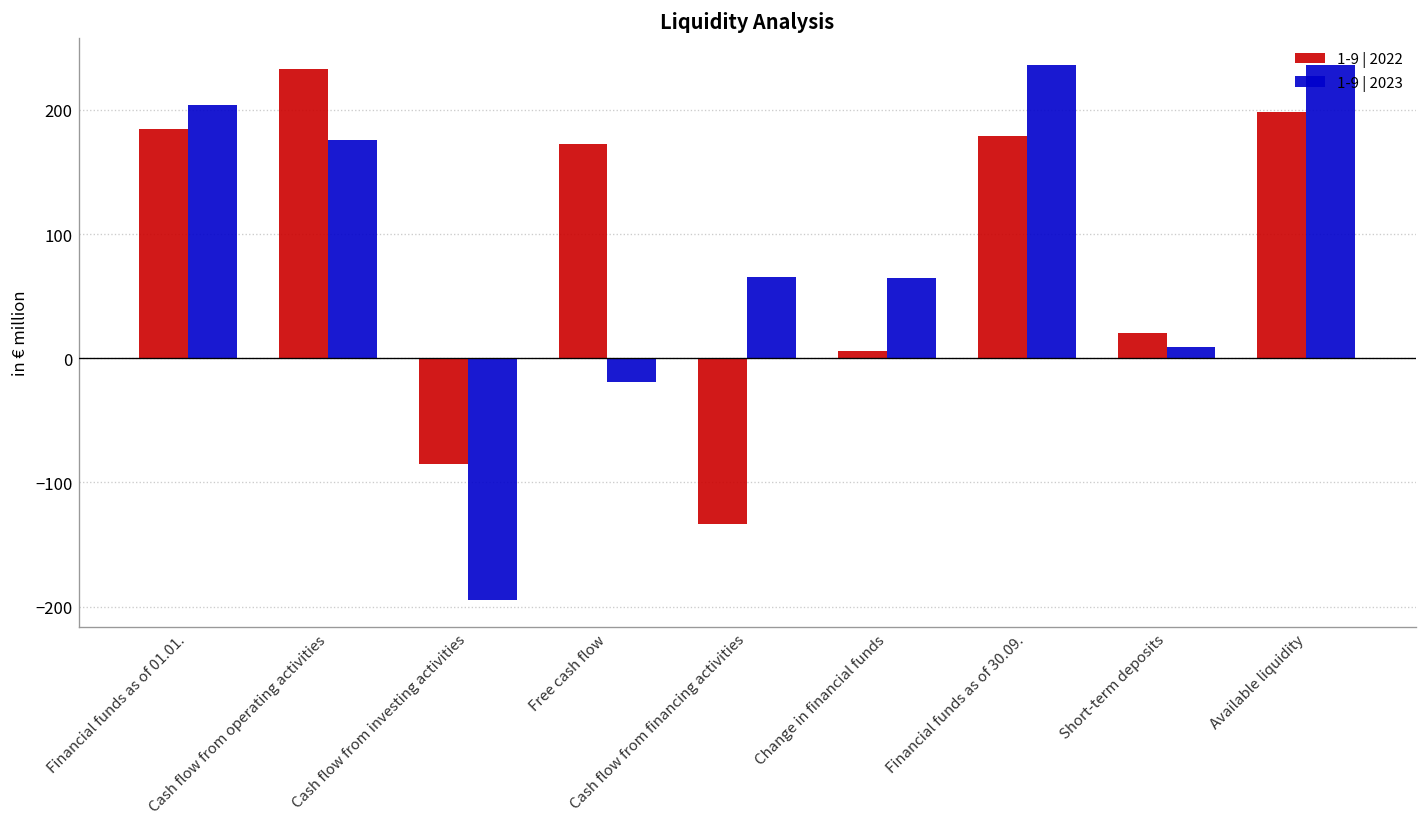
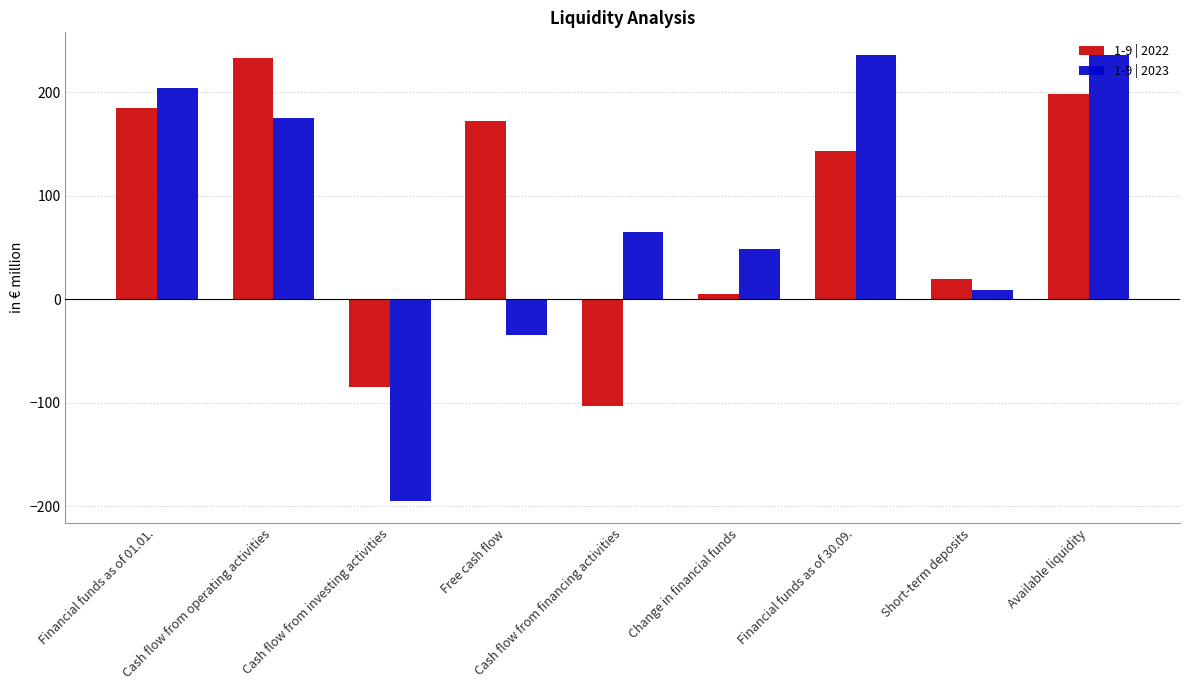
  {
    "1-9 | 2022": {
      "Financial funds as of 01.01.": 185,
      "Cash flow from operating activities": 233,
      "Cash flow from investing activities": -85,
      "Free cash flow": 172,
-     "Cash flow from financing activities": -133,
+     "Cash flow from financing activities": -103,
      "Change in financial funds": 6,
-     "Financial funds as of 30.09.": 179,
+     "Financial funds as of 30.09.": 143,
      "Short-term deposits": 20,
      "Available liquidity": 199
    },
    "1-9 | 2023": {
      "Financial funds as of 01.01.": 204,
      "Cash flow from operating activities": 176,
      "Cash flow from investing activities": -195,
-     "Free cash flow": -19,
+     "Free cash flow": -34,
      "Cash flow from financing activities": 65,
-     "Change in financial funds": 65,
+     "Change in financial funds": 49,
      "Financial funds as of 30.09.": 237,
      "Short-term deposits": 9,
      "Available liquidity": 237
    }
  }
